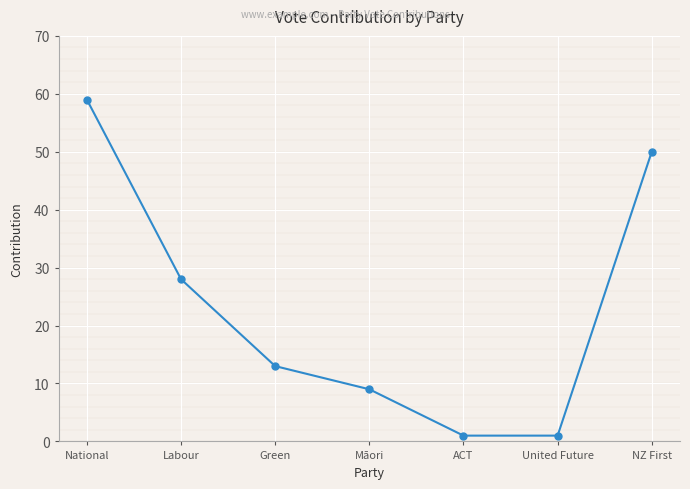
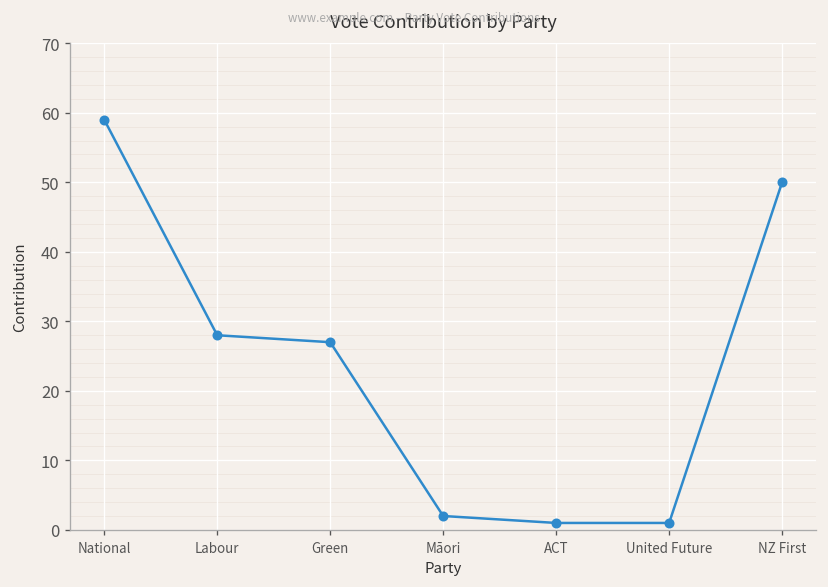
  {
    "National": 59,
    "Labour": 28,
-   "Green": 13,
-   "Māori": 9,
+   "Green": 27,
+   "Māori": 2,
    "ACT": 1,
    "United Future": 1,
    "NZ First": 50
  }
